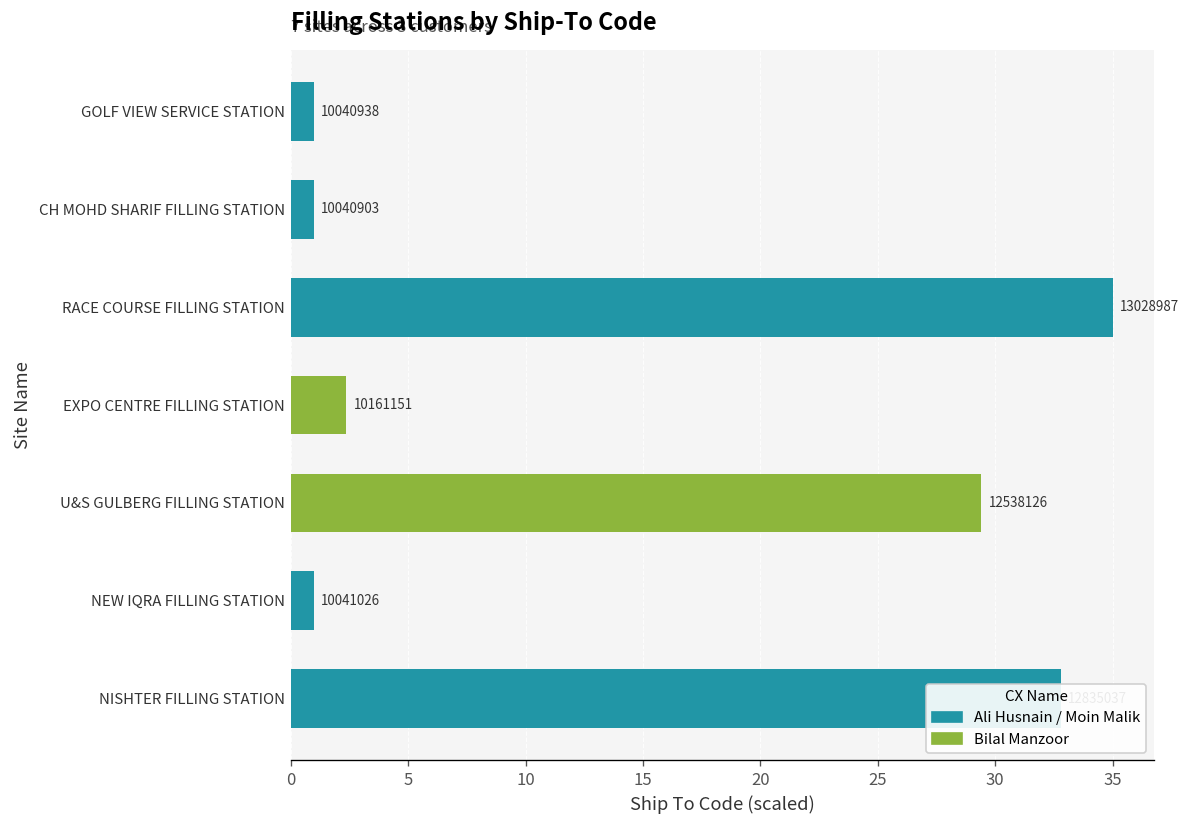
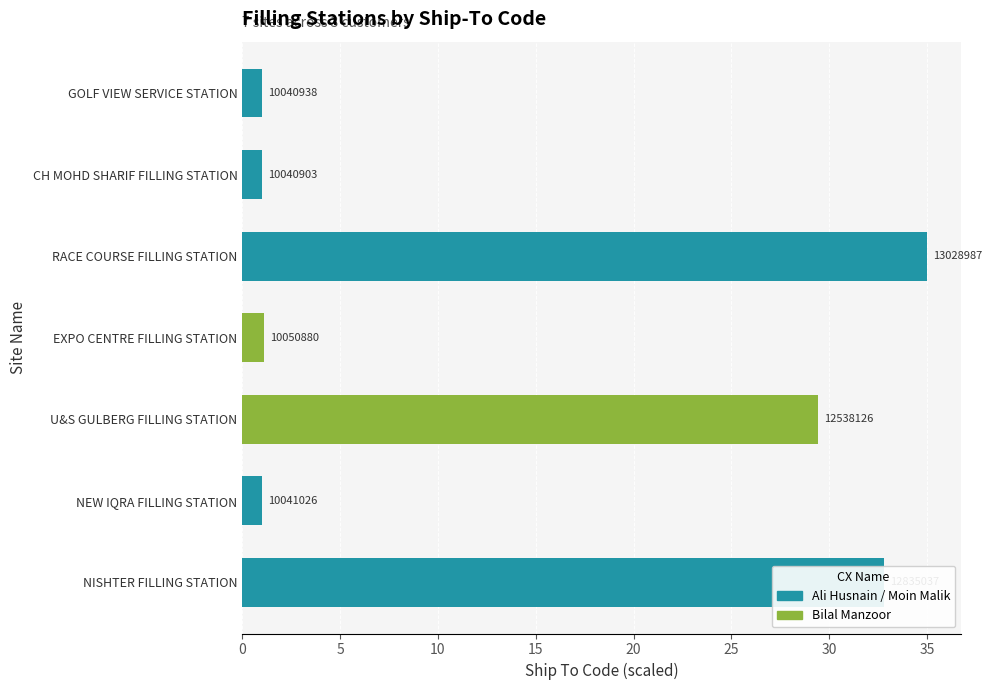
  {
-   "EXPO CENTRE FILLING STATION": 10161151
+   "EXPO CENTRE FILLING STATION": 10050880
  }
